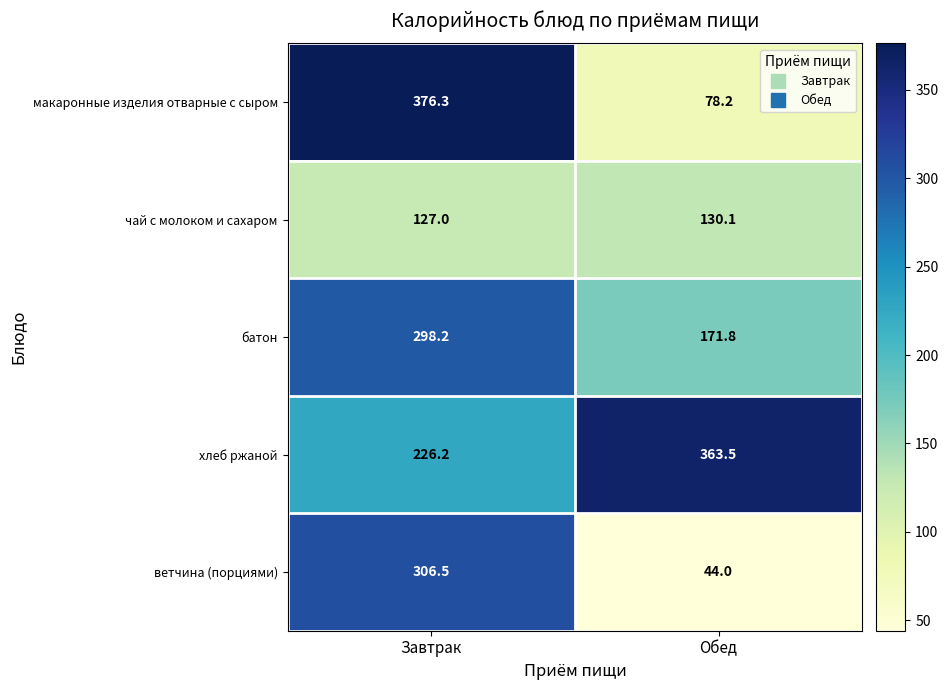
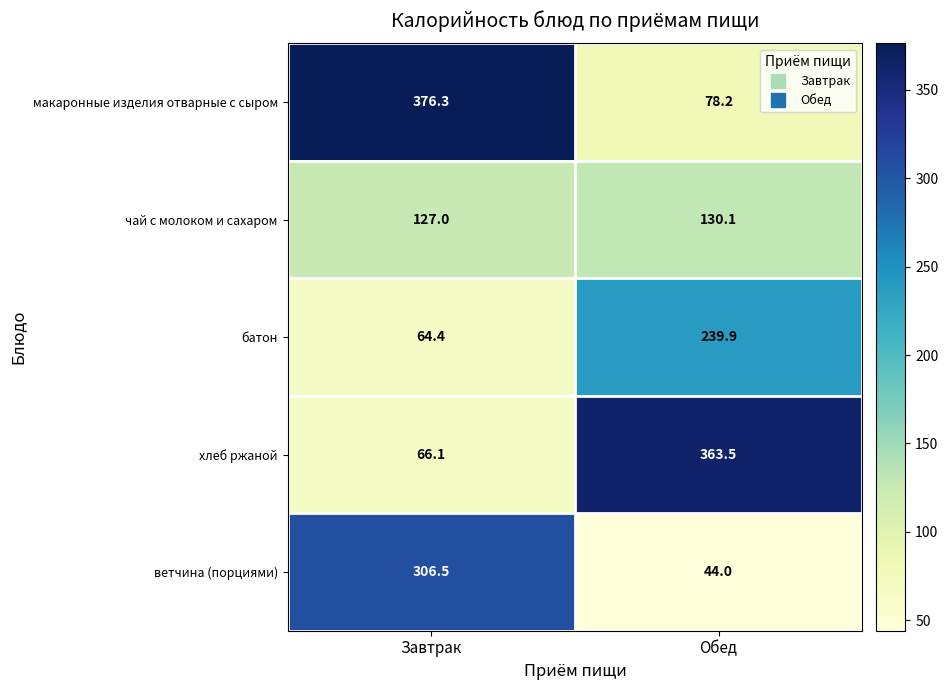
  {
    "макаронные изделия отварные с сыром": {
      "Завтрак": 376.3,
      "Обед": 78.2
    },
    "чай с молоком и сахаром": {
      "Завтрак": 127.0,
      "Обед": 130.1
    },
    "батон": {
-     "Завтрак": 298.2,
-     "Обед": 171.8
+     "Завтрак": 64.4,
+     "Обед": 239.9
    },
    "хлеб ржаной": {
-     "Завтрак": 226.2,
+     "Завтрак": 66.1,
      "Обед": 363.5
    },
    "ветчина (порциями)": {
      "Завтрак": 306.5,
      "Обед": 44.0
    }
  }
